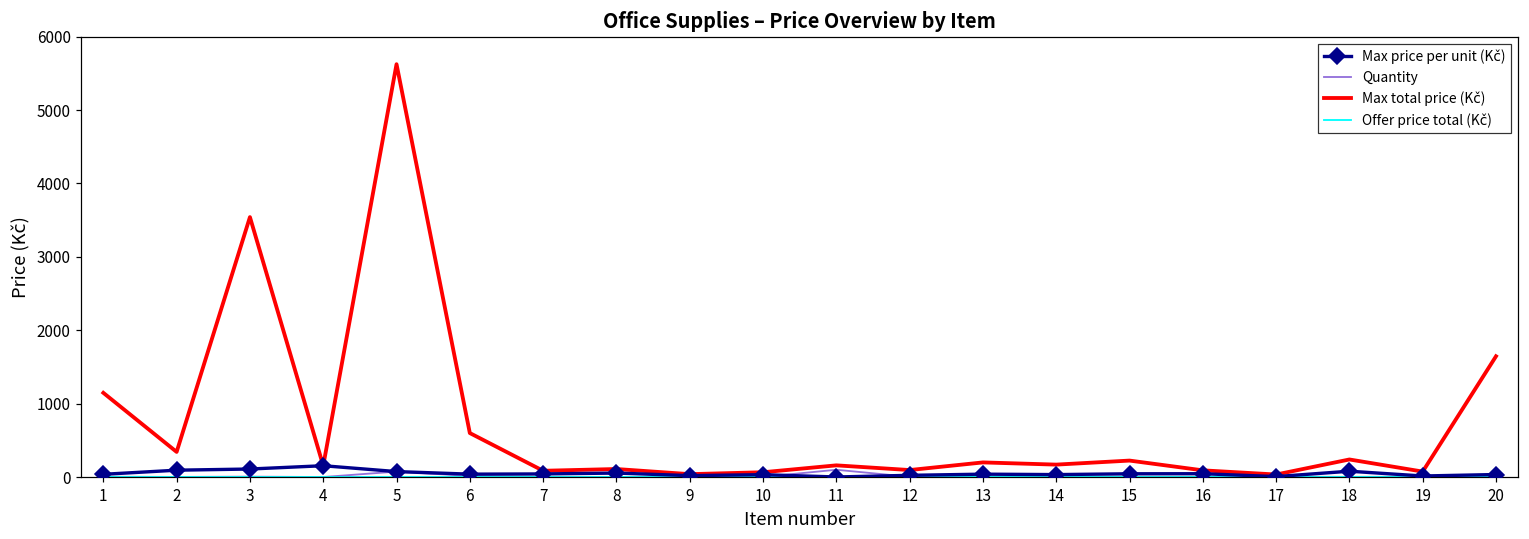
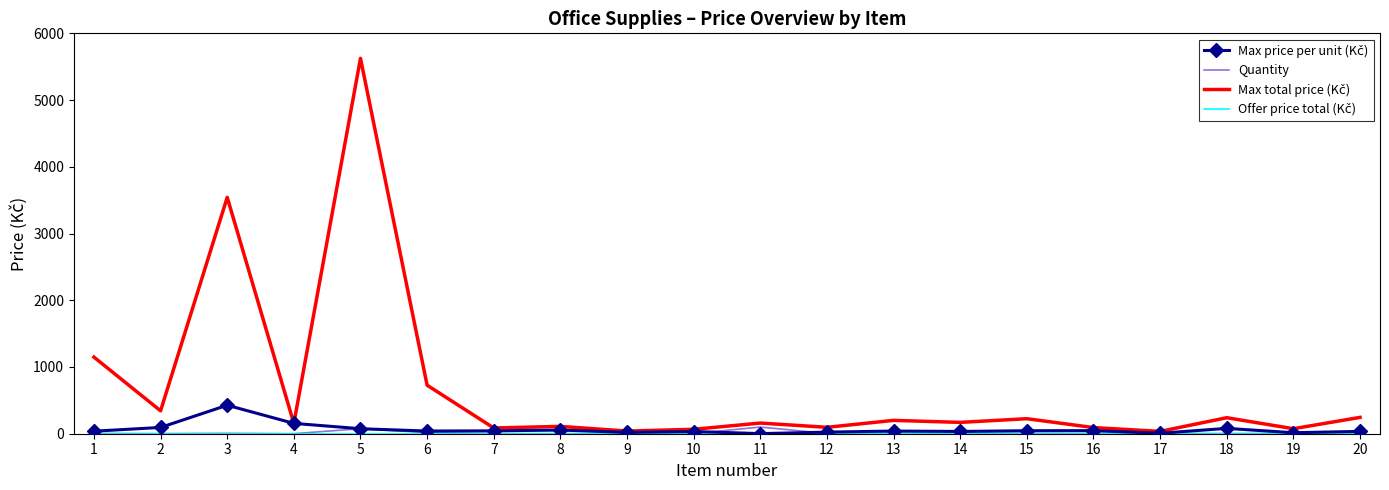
  {
    "Max price per unit (Kč)": {
      "2": 100,
-     "3": 100,
+     "3": 400,
      "7": 0,
      "8": 100,
      "15": 0,
      "16": 0,
      "18": 100
    },
    "Quantity": {
      "11": 100
    },
    "Max total price (Kč)": {
      "1": 1100,
      "2": 300,
      "3": 3500,
      "5": 5600,
-     "6": 600,
+     "6": 700,
      "7": 100,
      "8": 100,
      "11": 200,
      "12": 100,
      "13": 200,
      "14": 200,
      "15": 200,
      "16": 100,
      "18": 200,
      "19": 100,
-     "20": 1600
+     "20": 200
    },
    "Offer price total (Kč)": {
      "5": 0
    }
  }
